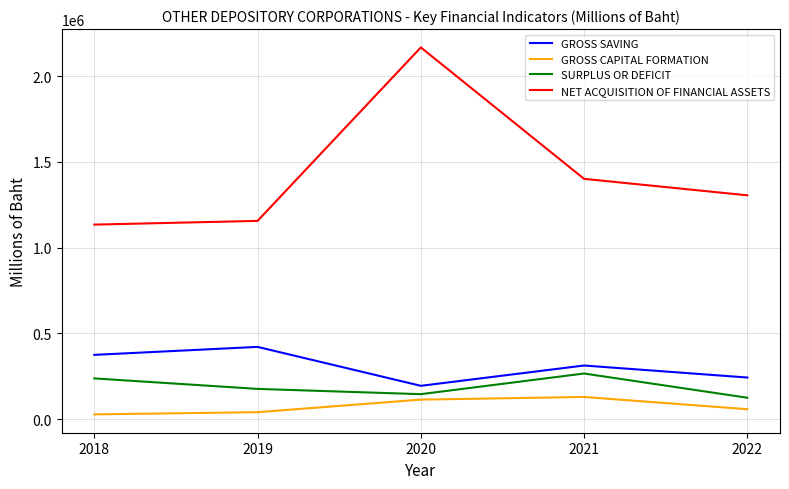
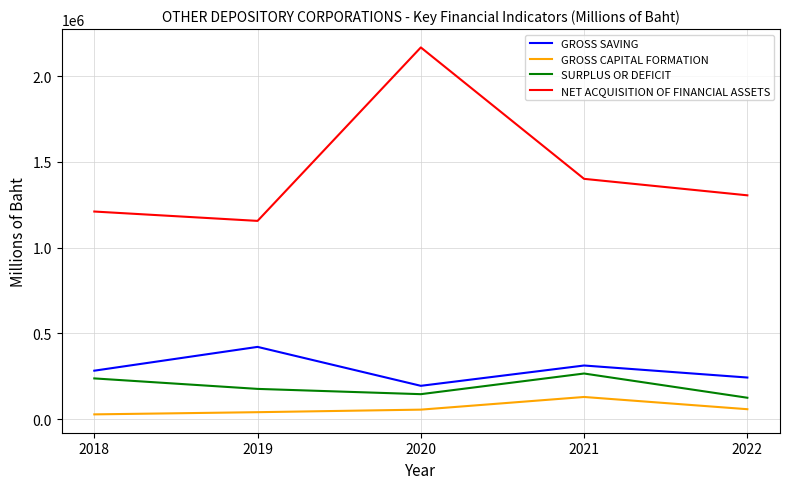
  {
    "GROSS SAVING": {
-     "2018": 370000,
+     "2018": 280000,
      "2019": 420000,
      "2020": 190000,
      "2021": 310000,
      "2022": 240000
    },
    "GROSS CAPITAL FORMATION": {
      "2018": 30000,
      "2019": 40000,
-     "2020": 110000,
+     "2020": 60000,
      "2021": 130000,
      "2022": 60000
    },
    "SURPLUS OR DEFICIT": {
      "2018": 240000,
      "2019": 180000,
      "2020": 150000,
      "2021": 270000,
      "2022": 120000
    },
    "NET ACQUISITION OF FINANCIAL ASSETS": {
-     "2018": 1130000,
+     "2018": 1210000,
      "2019": 1160000,
      "2020": 2170000,
      "2021": 1400000,
      "2022": 1300000
    }
  }
